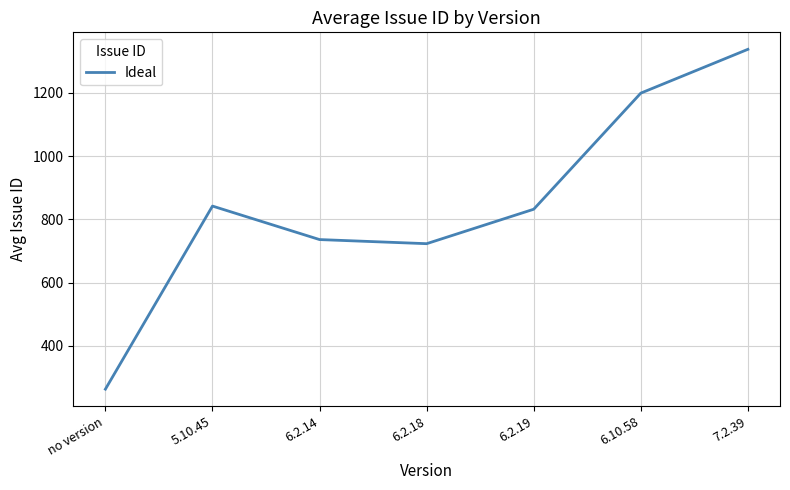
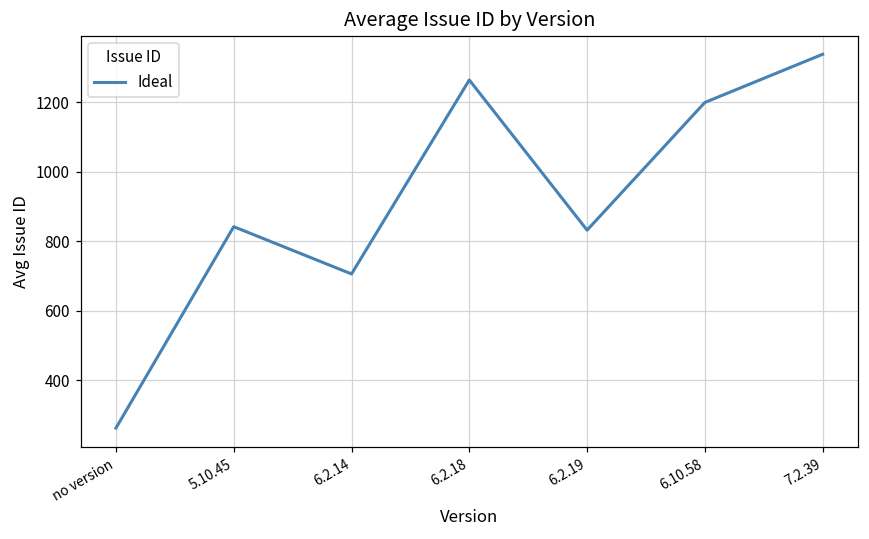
  {
    "no version": 260,
    "5.10.45": 840,
-   "6.2.14": 740,
-   "6.2.18": 720,
+   "6.2.14": 710,
+   "6.2.18": 1260,
    "6.2.19": 830,
    "6.10.58": 1200,
    "7.2.39": 1340
  }
